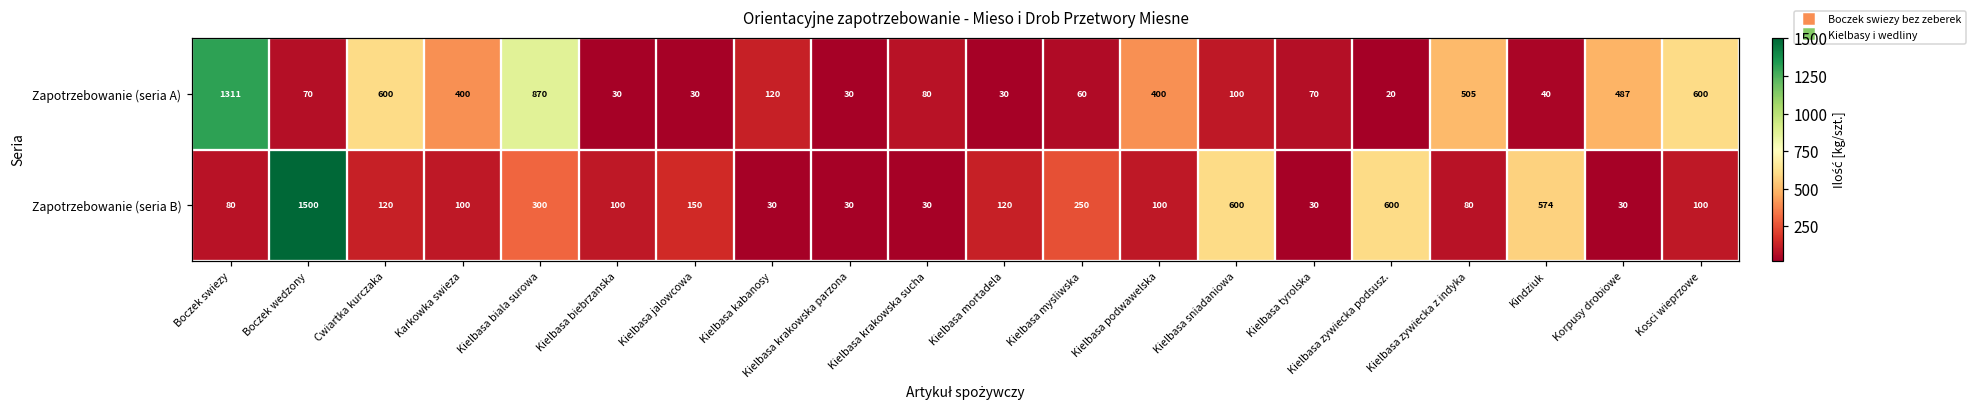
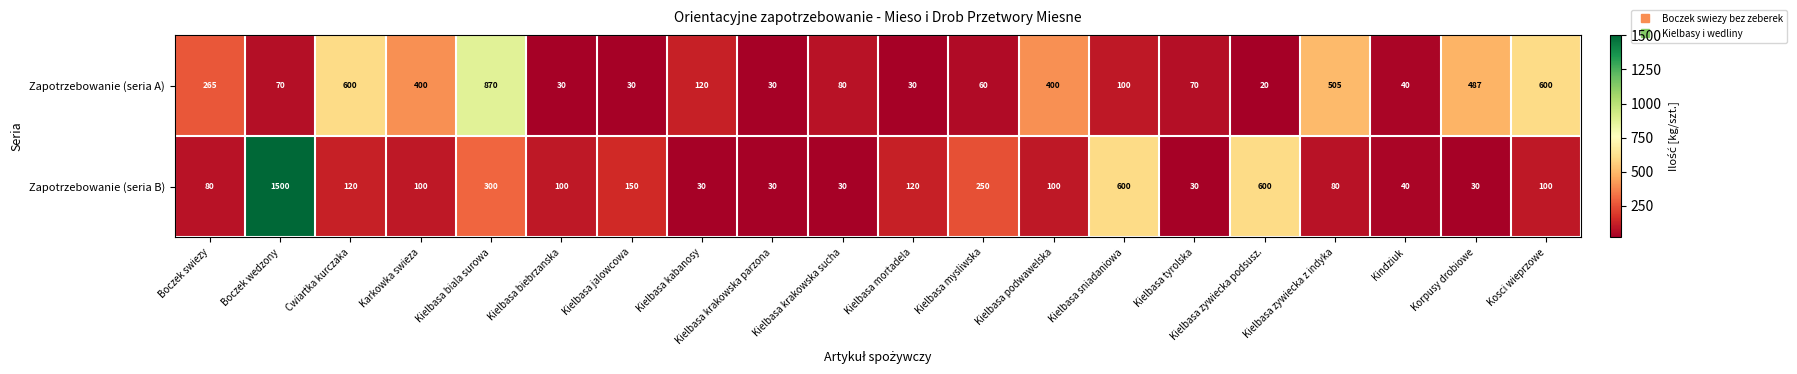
  {
    "Zapotrzebowanie (seria A)": {
-     "Boczek swiezy": 1311,
+     "Boczek swiezy": 265,
      "Boczek wedzony": 70,
      "Cwiartka kurczaka": 600,
      "Karkowka swiezа": 400,
      "Kielbasa biala surowa": 870,
      "Kielbasa biebrzanska": 30,
      "Kielbasa jalowcowa": 30,
      "Kielbasa kabanosy": 120,
      "Kielbasa krakowska parzona": 30,
      "Kielbasa krakowska sucha": 80,
      "Kielbasa mortadela": 30,
      "Kielbasa mysliwska": 60,
      "Kielbasa podwawelska": 400,
      "Kielbasa sniadaniowa": 100,
      "Kielbasa tyrolska": 70,
      "Kielbasa zywiecka podsusz.": 20,
      "Kielbasa zywiecka z indyka": 505,
      "Kindziuk": 40,
      "Korpusy drobiowe": 487,
      "Kosci wieprzowe": 600
    },
    "Zapotrzebowanie (seria B)": {
      "Boczek swiezy": 80,
      "Boczek wedzony": 1500,
      "Cwiartka kurczaka": 120,
      "Karkowka swiezа": 100,
      "Kielbasa biala surowa": 300,
      "Kielbasa biebrzanska": 100,
      "Kielbasa jalowcowa": 150,
      "Kielbasa kabanosy": 30,
      "Kielbasa krakowska parzona": 30,
      "Kielbasa krakowska sucha": 30,
      "Kielbasa mortadela": 120,
      "Kielbasa mysliwska": 250,
      "Kielbasa podwawelska": 100,
      "Kielbasa sniadaniowa": 600,
      "Kielbasa tyrolska": 30,
      "Kielbasa zywiecka podsusz.": 600,
      "Kielbasa zywiecka z indyka": 80,
-     "Kindziuk": 574,
+     "Kindziuk": 40,
      "Korpusy drobiowe": 30,
      "Kosci wieprzowe": 100
    }
  }
